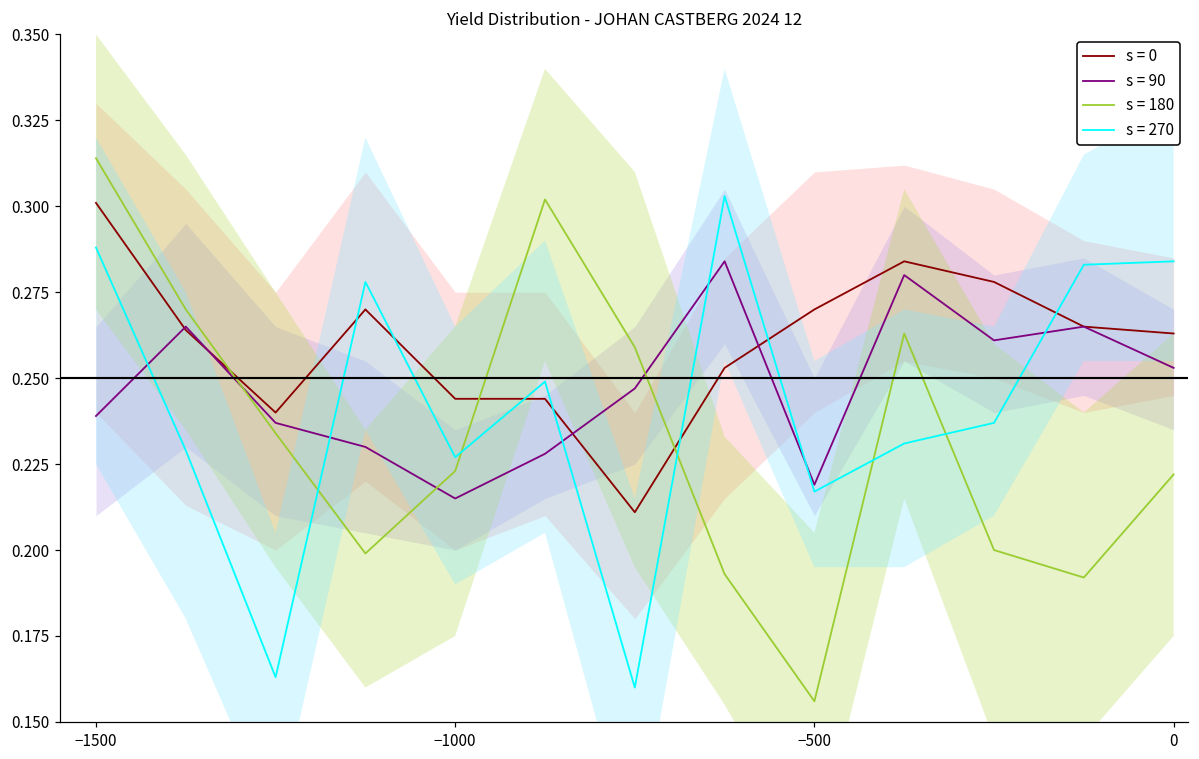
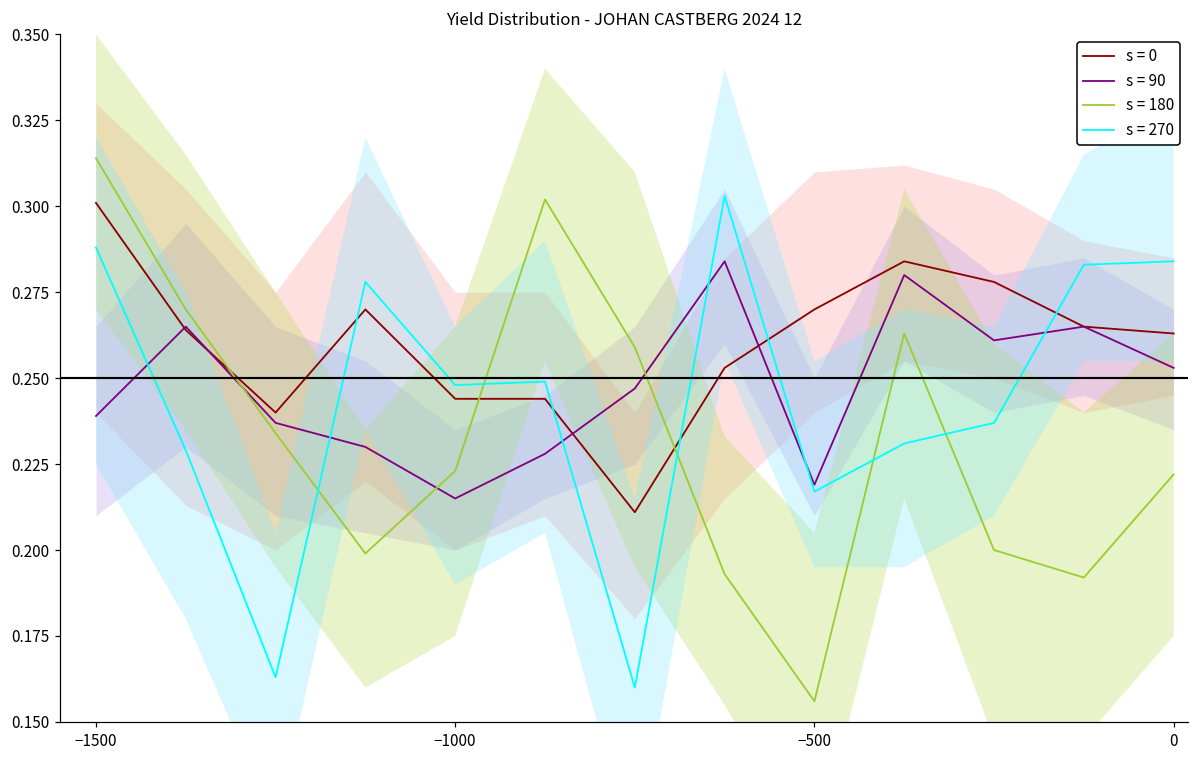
  {
    "s = 0": {
      "−1500": 0.301,
      "−1000": 0.244,
      "−500": 0.270
    },
    "s = 90": {
      "−1500": 0.239,
      "−1000": 0.215,
      "−500": 0.219,
      "0": 0.253
    },
    "s = 270": {
      "−1500": 0.288,
-     "−1000": 0.227,
+     "−1000": 0.248,
      "−500": 0.217,
      "0": 0.284
    }
  }
